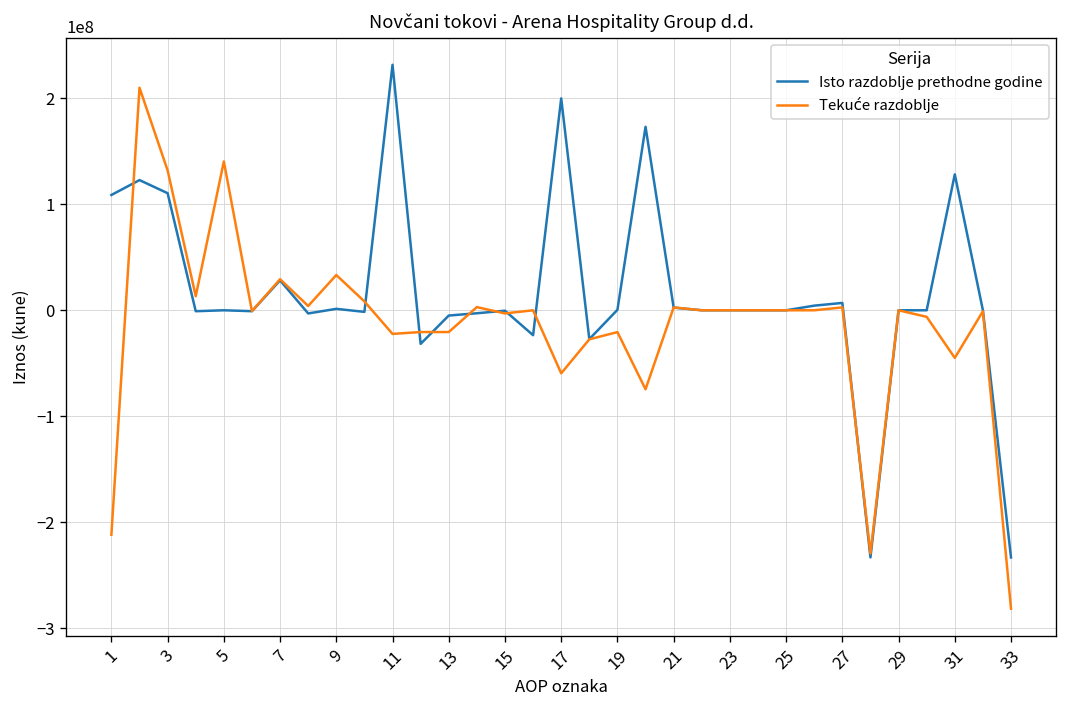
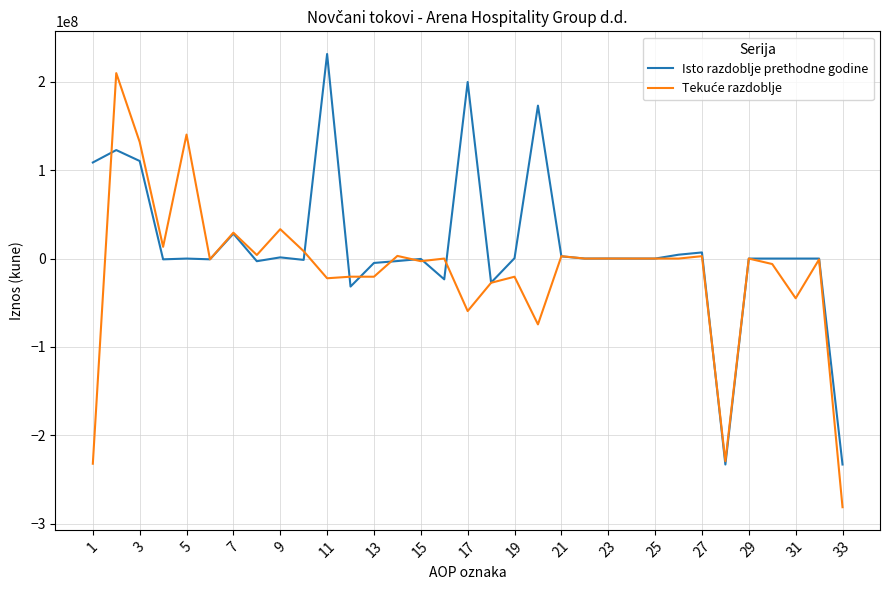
  {
    "Isto razdoblje prethodne godine": {
      "1": 110000000,
      "3": 110000000,
      "5": 0,
      "9": 0,
      "11": 230000000,
      "13": 0,
      "17": 200000000,
      "19": 0,
      "27": 10000000,
-     "31": 130000000,
+     "31": 0,
      "33": -230000000
    },
    "Tekuće razdoblje": {
-     "1": -210000000,
+     "1": -230000000,
      "3": 130000000,
      "5": 140000000,
      "9": 30000000,
      "11": -20000000,
      "13": -20000000,
      "17": -60000000,
      "19": -20000000,
      "27": 0,
      "31": -40000000,
      "33": -280000000
    }
  }
